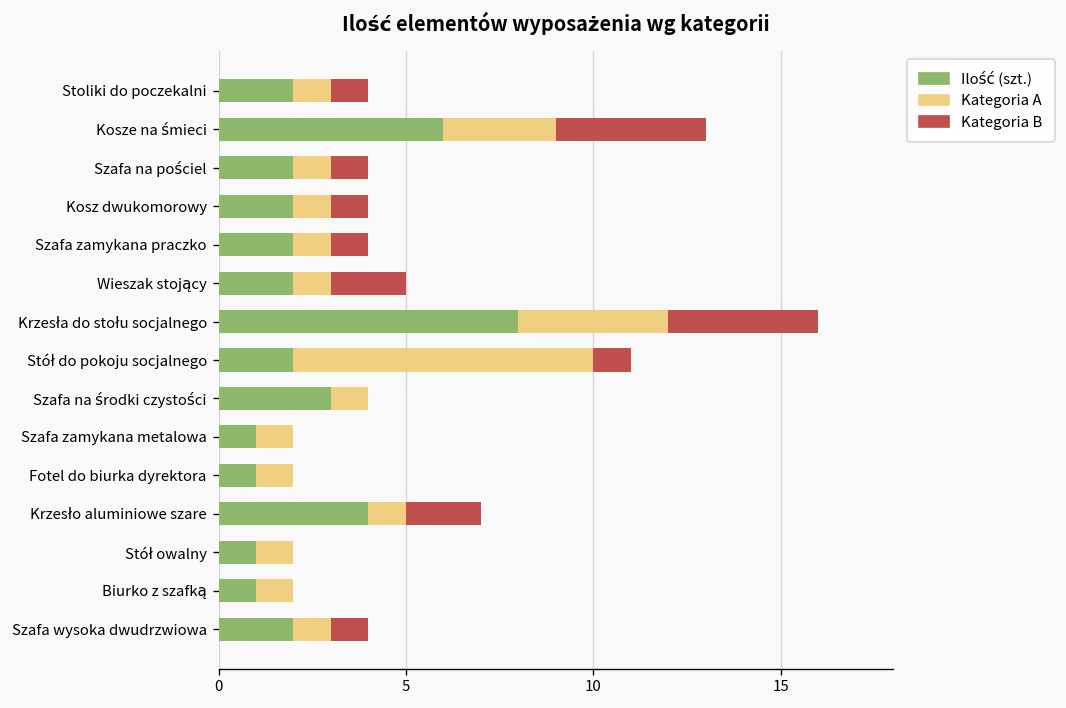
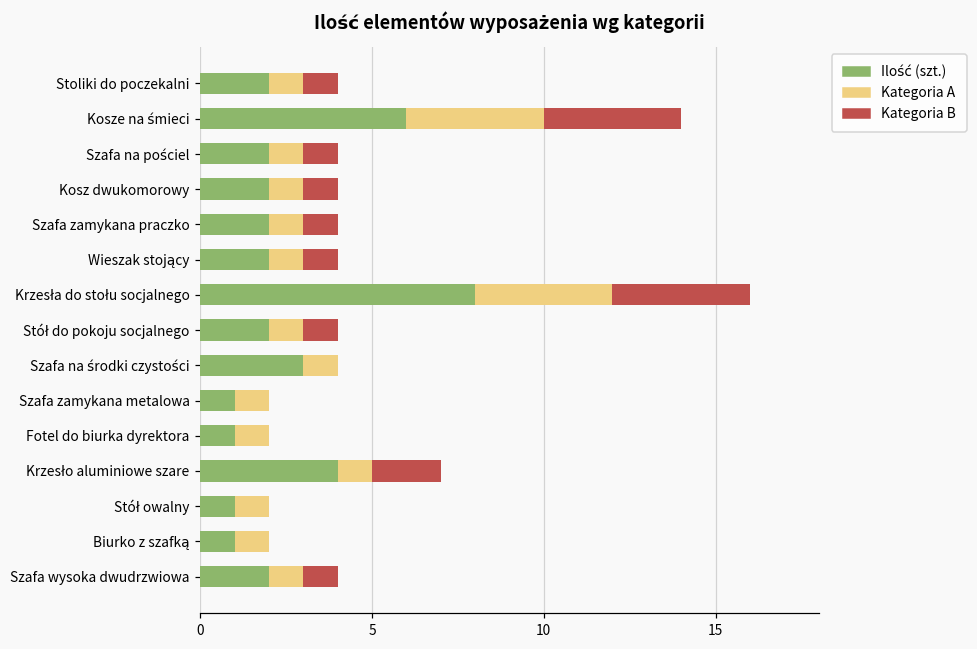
  {
    "Ilość (szt.)": {
      "Stoliki do poczekalni": 2,
      "Kosze na śmieci": 6,
      "Szafa na pościel": 2,
      "Kosz dwukomorowy": 2,
      "Szafa zamykana praczko": 2,
      "Wieszak stojący": 2,
      "Krzesła do stołu socjalnego": 8,
      "Stół do pokoju socjalnego": 2,
      "Szafa na środki czystości": 3,
      "Szafa zamykana metalowa": 1,
      "Fotel do biurka dyrektora": 1,
      "Krzesło aluminiowe szare": 4,
      "Stół owalny": 1,
      "Biurko z szafką": 1,
      "Szafa wysoka dwudrzwiowa": 2
    },
    "Kategoria A": {
      "Stoliki do poczekalni": 1,
-     "Kosze na śmieci": 3,
+     "Kosze na śmieci": 4,
      "Szafa na pościel": 1,
      "Kosz dwukomorowy": 1,
      "Szafa zamykana praczko": 1,
      "Wieszak stojący": 1,
      "Krzesła do stołu socjalnego": 4,
-     "Stół do pokoju socjalnego": 8,
+     "Stół do pokoju socjalnego": 1,
      "Szafa na środki czystości": 1,
      "Szafa zamykana metalowa": 1,
      "Fotel do biurka dyrektora": 1,
      "Krzesło aluminiowe szare": 1,
      "Stół owalny": 1,
      "Biurko z szafką": 1,
      "Szafa wysoka dwudrzwiowa": 1
    },
    "Kategoria B": {
      "Stoliki do poczekalni": 1,
      "Kosze na śmieci": 4,
      "Szafa na pościel": 1,
      "Kosz dwukomorowy": 1,
      "Szafa zamykana praczko": 1,
-     "Wieszak stojący": 2,
+     "Wieszak stojący": 1,
      "Krzesła do stołu socjalnego": 4,
      "Stół do pokoju socjalnego": 1,
      "Szafa na środki czystości": 0,
      "Szafa zamykana metalowa": 0,
      "Fotel do biurka dyrektora": 0,
      "Krzesło aluminiowe szare": 2,
      "Stół owalny": 0,
      "Biurko z szafką": 0,
      "Szafa wysoka dwudrzwiowa": 1
    }
  }
